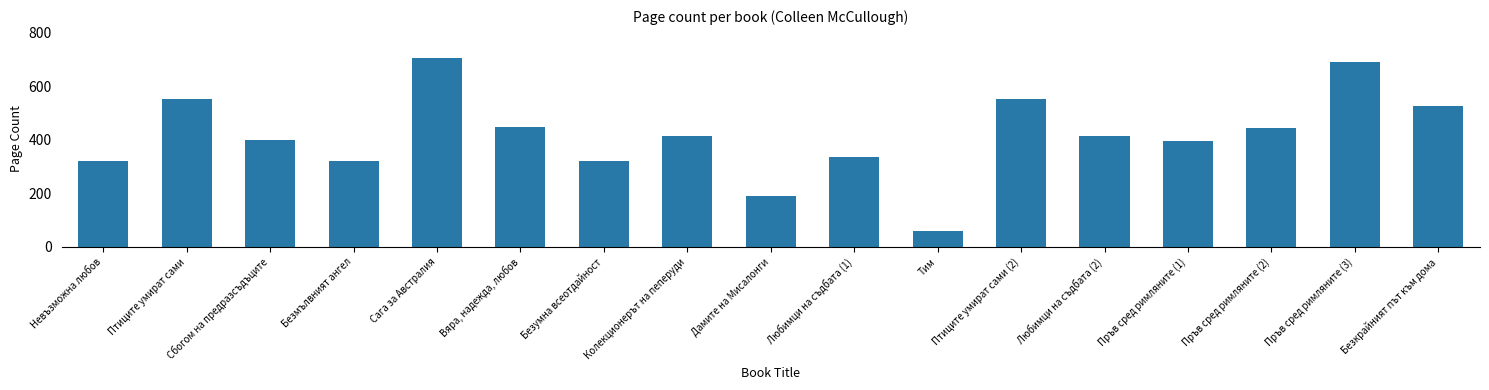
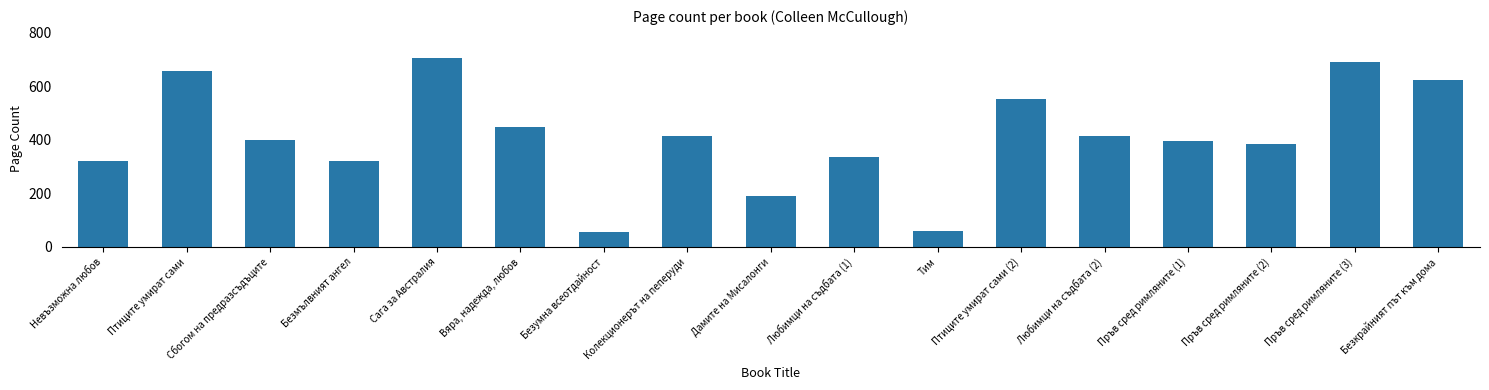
  {
    "Невъзможна любов": 320,
-   "Птиците умират сами": 550,
+   "Птиците умират сами": 660,
    "Сбогом на предразсъдъците": 400,
    "Безмълвният ангел": 320,
    "Сага за Австралия": 700,
    "Вяра, надежда, любов": 450,
-   "Безумна всеотдайност": 320,
+   "Безумна всеотдайност": 60,
    "Колекционерът на пеперуди": 420,
    "Дамите на Мисалонги": 190,
    "Любимци на съдбата (1)": 340,
    "Тим": 60,
    "Птиците умират сами (2)": 550,
    "Любимци на съдбата (2)": 410,
    "Пръв сред римляните (1)": 400,
-   "Пръв сред римляните (2)": 440,
+   "Пръв сред римляните (2)": 380,
    "Пръв сред римляните (3)": 690,
-   "Безкрайният път към дома": 530
+   "Безкрайният път към дома": 620
  }
